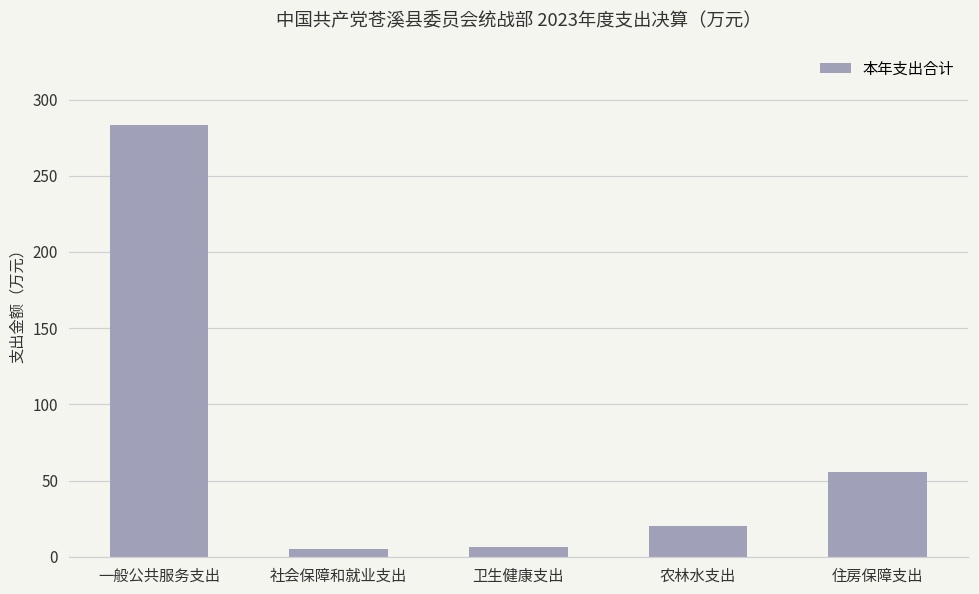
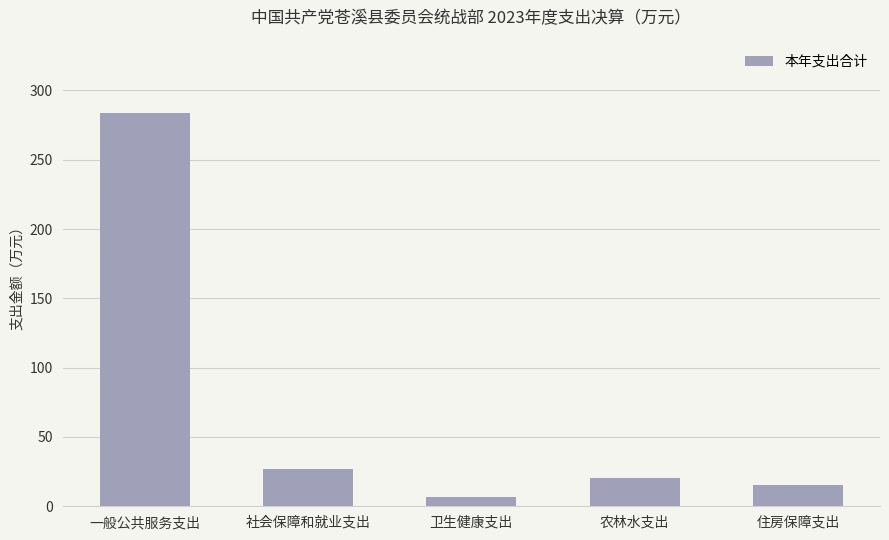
  {
    "一般公共服务支出": 284,
-   "社会保障和就业支出": 5,
+   "社会保障和就业支出": 27,
    "卫生健康支出": 7,
    "农林水支出": 20,
-   "住房保障支出": 56
+   "住房保障支出": 15
  }
